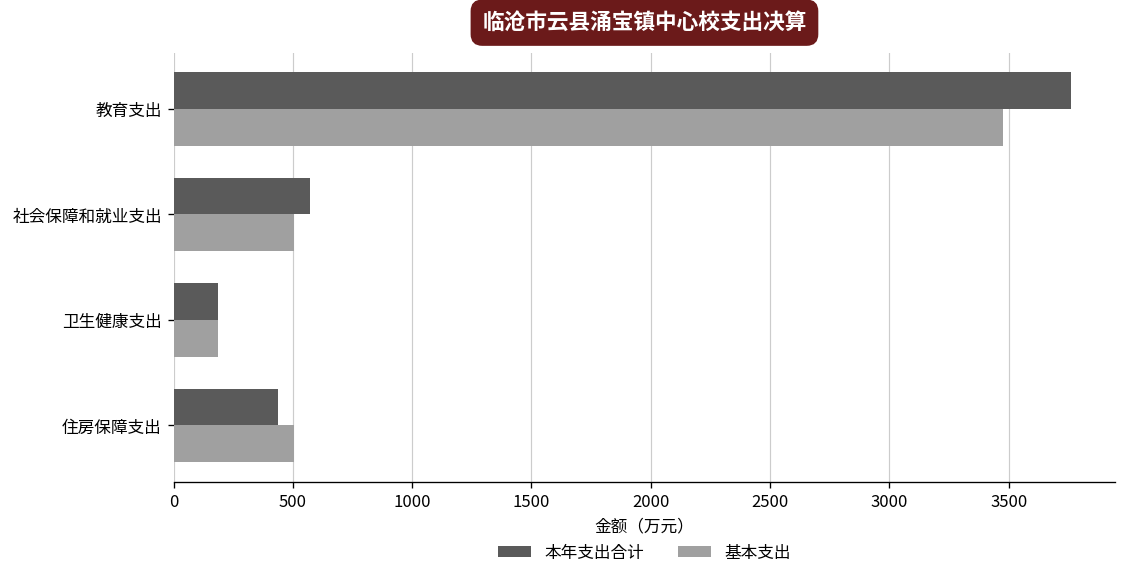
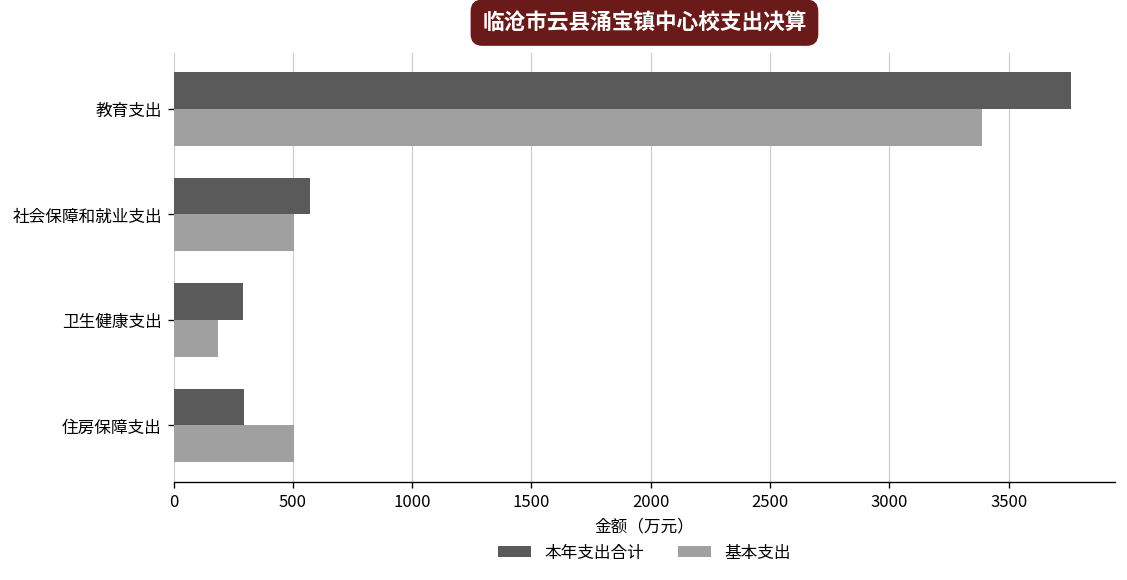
  {
    "本年支出合计": {
      "教育支出": 3760,
      "社会保障和就业支出": 570,
-     "卫生健康支出": 190,
-     "住房保障支出": 440
+     "卫生健康支出": 290,
+     "住房保障支出": 290
    },
    "基本支出": {
-     "教育支出": 3480,
+     "教育支出": 3390,
      "社会保障和就业支出": 500,
      "卫生健康支出": 190,
      "住房保障支出": 500
    }
  }
